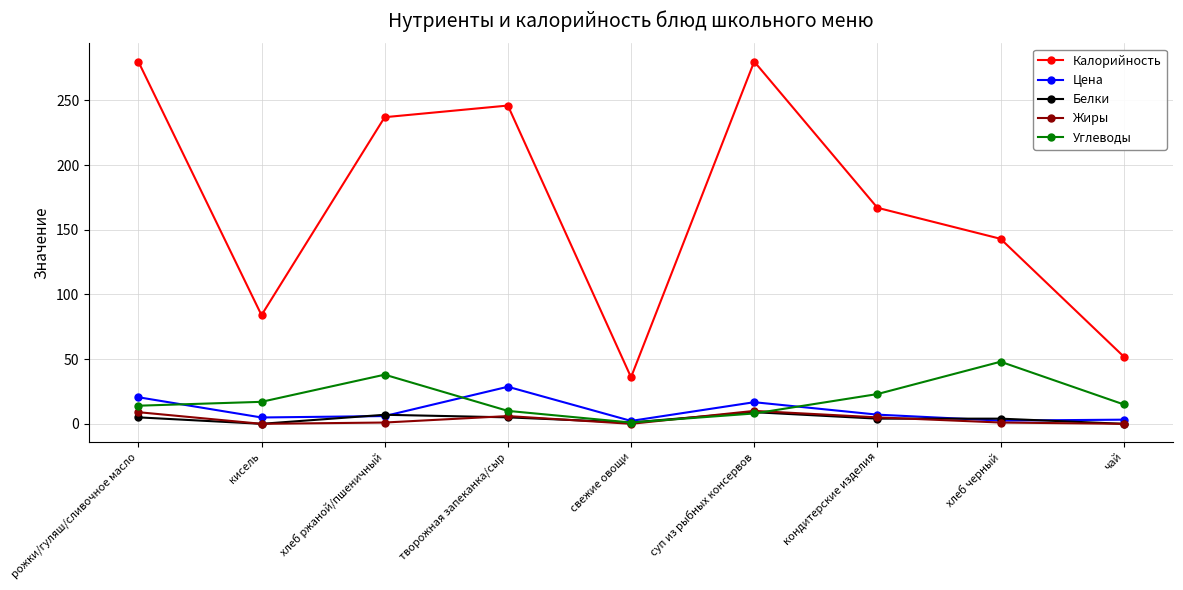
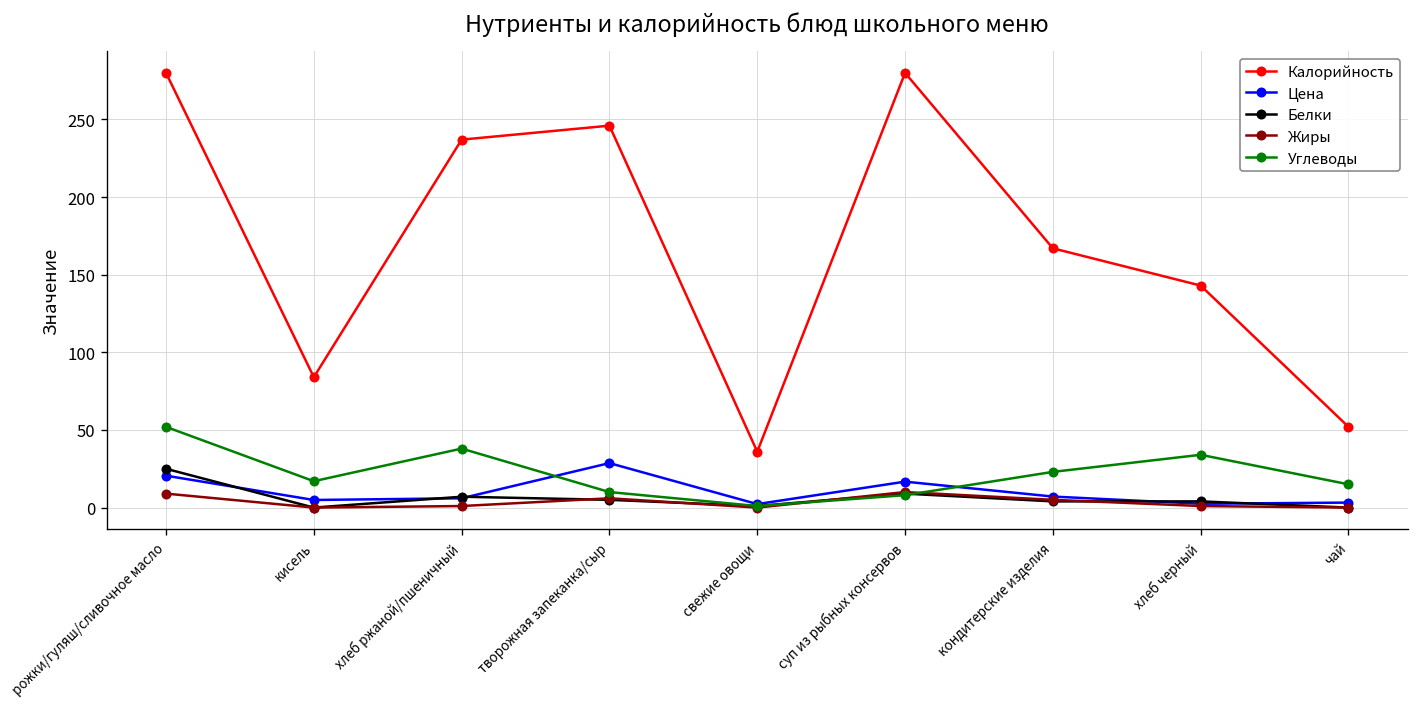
  {
    "Калорийность": {
      "рожки/гуляш/сливочное масло": 280,
      "кисель": 84,
      "хлеб ржаной/пшеничный": 237,
      "творожная запеканка/сыр": 246,
      "свежие овощи": 36,
      "суп из рыбных консервов": 280,
      "кондитерские изделия": 167,
      "хлеб черный": 143,
      "чай": 52
    },
    "Цена": {
      "рожки/гуляш/сливочное масло": 21,
      "кисель": 5,
      "творожная запеканка/сыр": 29,
      "суп из рыбных консервов": 17,
      "кондитерские изделия": 7,
      "чай": 3
    },
    "Белки": {
-     "рожки/гуляш/сливочное масло": 5
+     "рожки/гуляш/сливочное масло": 25
    },
    "Жиры": {
      "рожки/гуляш/сливочное масло": 9,
      "хлеб ржаной/пшеничный": 1
    },
    "Углеводы": {
-     "рожки/гуляш/сливочное масло": 14,
+     "рожки/гуляш/сливочное масло": 52,
      "кисель": 17,
      "хлеб ржаной/пшеничный": 38,
      "творожная запеканка/сыр": 10,
      "кондитерские изделия": 23,
-     "хлеб черный": 48,
+     "хлеб черный": 34,
      "чай": 15
    }
  }
